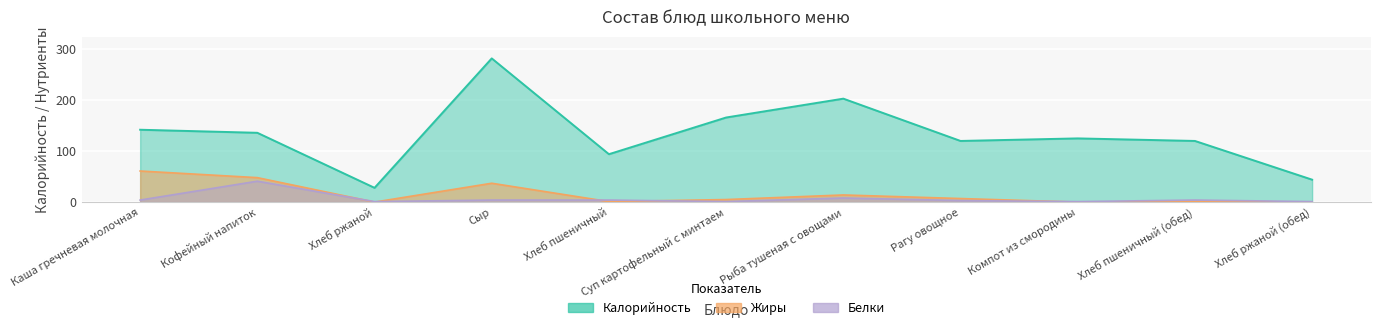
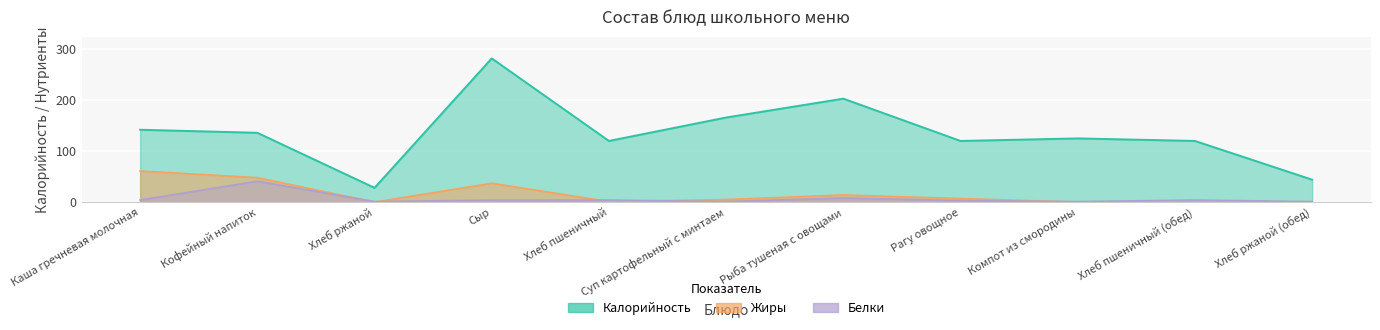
  {
    "Калорийность": {
      "Каша гречневая молочная": 140,
      "Кофейный напиток": 140,
      "Хлеб ржаной": 30,
      "Сыр": 280,
-     "Хлеб пшеничный": 90,
+     "Хлеб пшеничный": 120,
      "Суп картофельный с минтаем": 170,
      "Рыба тушеная с овощами": 200,
      "Рагу овощное": 120,
      "Компот из смородины": 130,
      "Хлеб пшеничный (обед)": 120,
      "Хлеб ржаной (обед)": 40
    },
    "Жиры": {
      "Каша гречневая молочная": 60,
      "Кофейный напиток": 50,
      "Сыр": 40,
      "Рыба тушеная с овощами": 10
    },
    "Белки": {
      "Каша гречневая молочная": 0,
      "Кофейный напиток": 40,
      "Сыр": 0,
      "Рыба тушеная с овощами": 10
    }
  }
